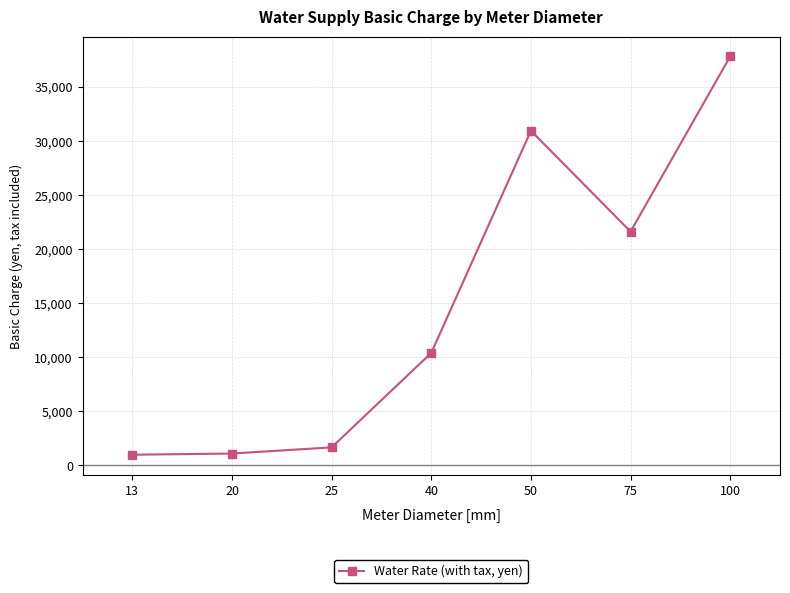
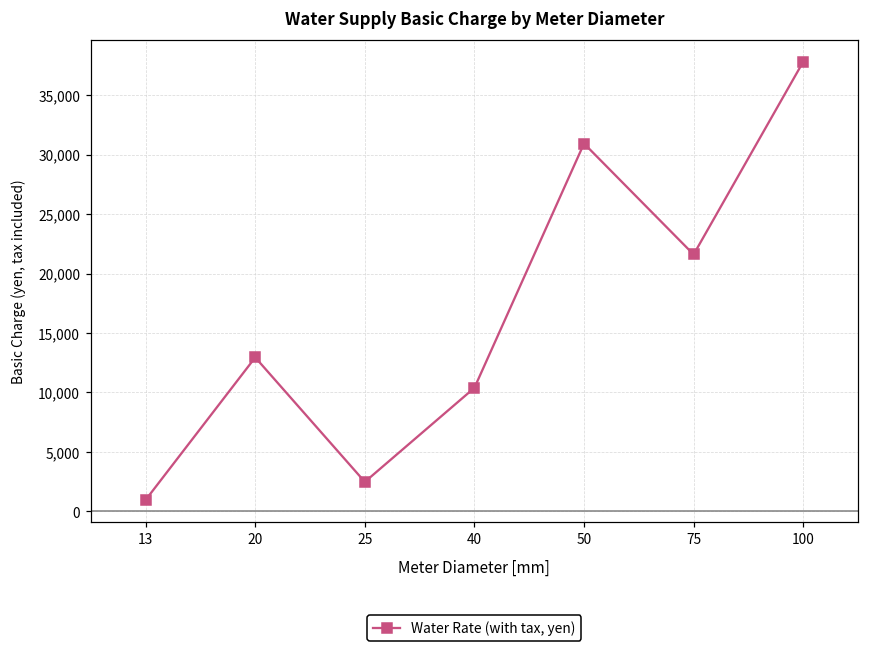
  {
    "13": "1,000",
-   "20": "1,100",
-   "25": "1,700",
+   "20": "12,900",
+   "25": "2,500",
    "40": "10,400",
    "50": "30,900",
    "75": "21,600",
    "100": "37,800"
  }
